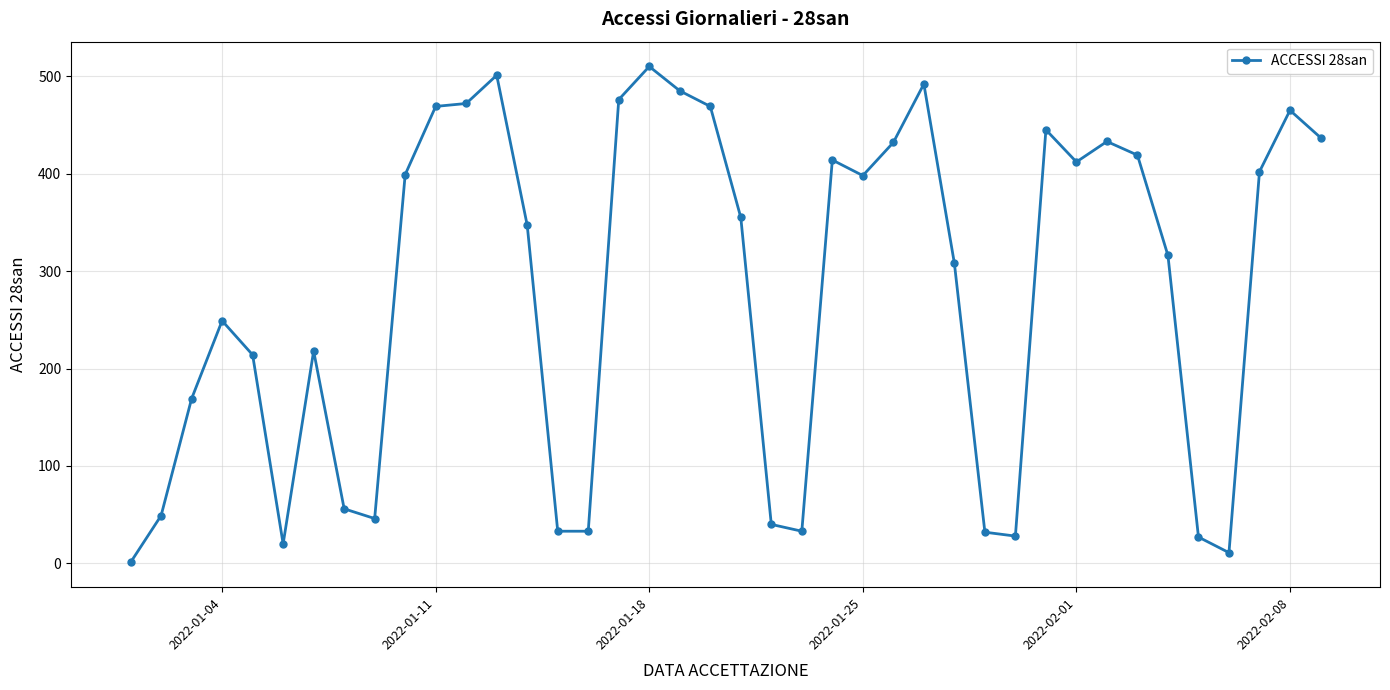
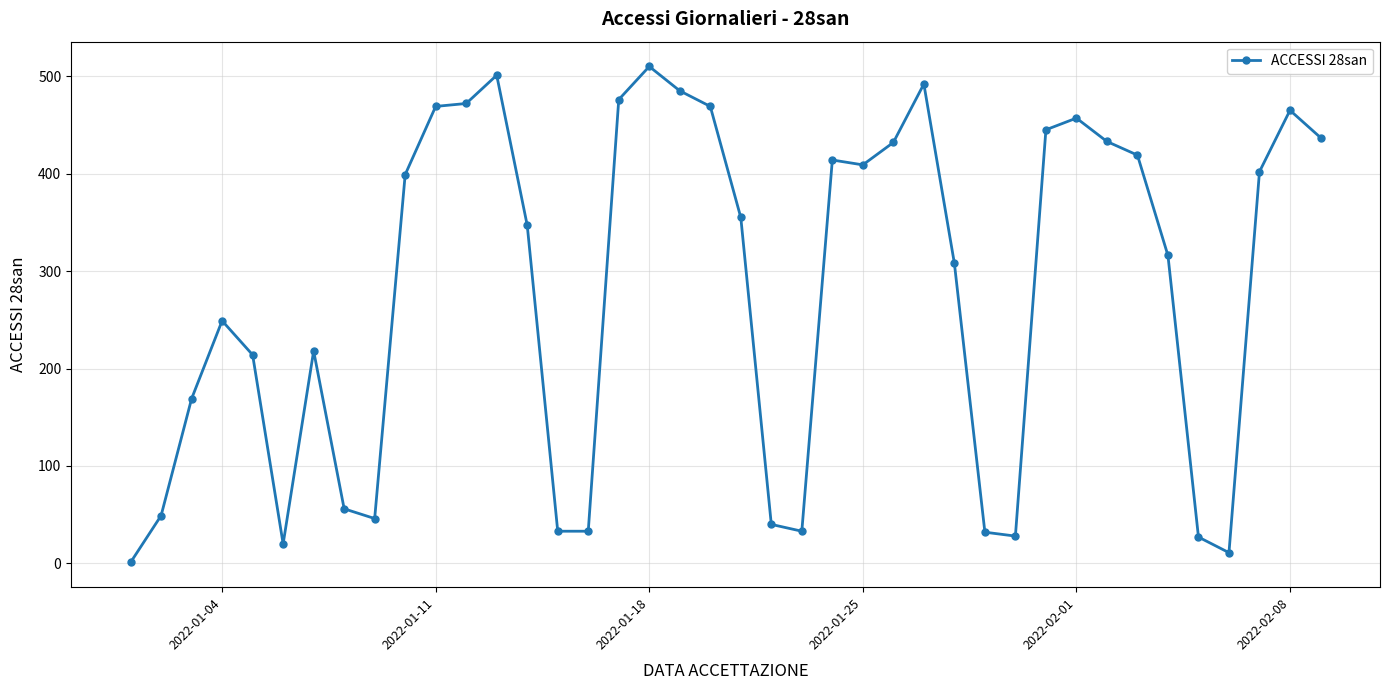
  {
    "2022-01-04": 250,
    "2022-01-11": 470,
    "2022-01-18": 510,
-   "2022-01-25": 400,
-   "2022-02-01": 410,
+   "2022-01-25": 410,
+   "2022-02-01": 460,
    "2022-02-08": 470
  }
